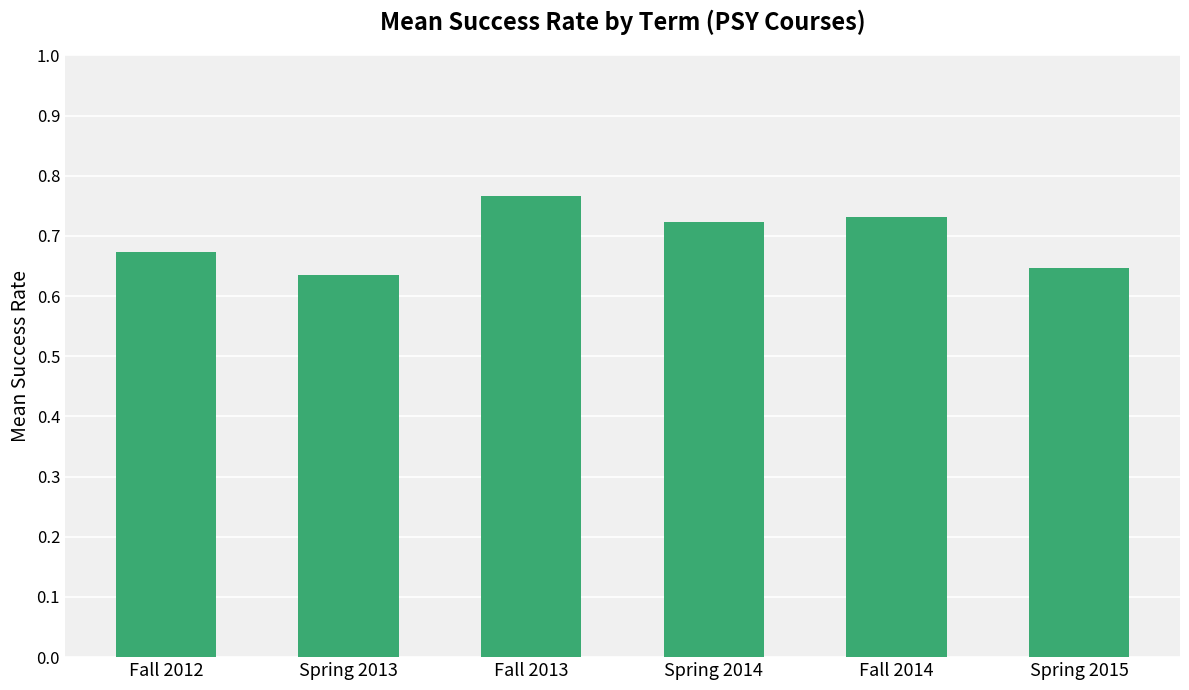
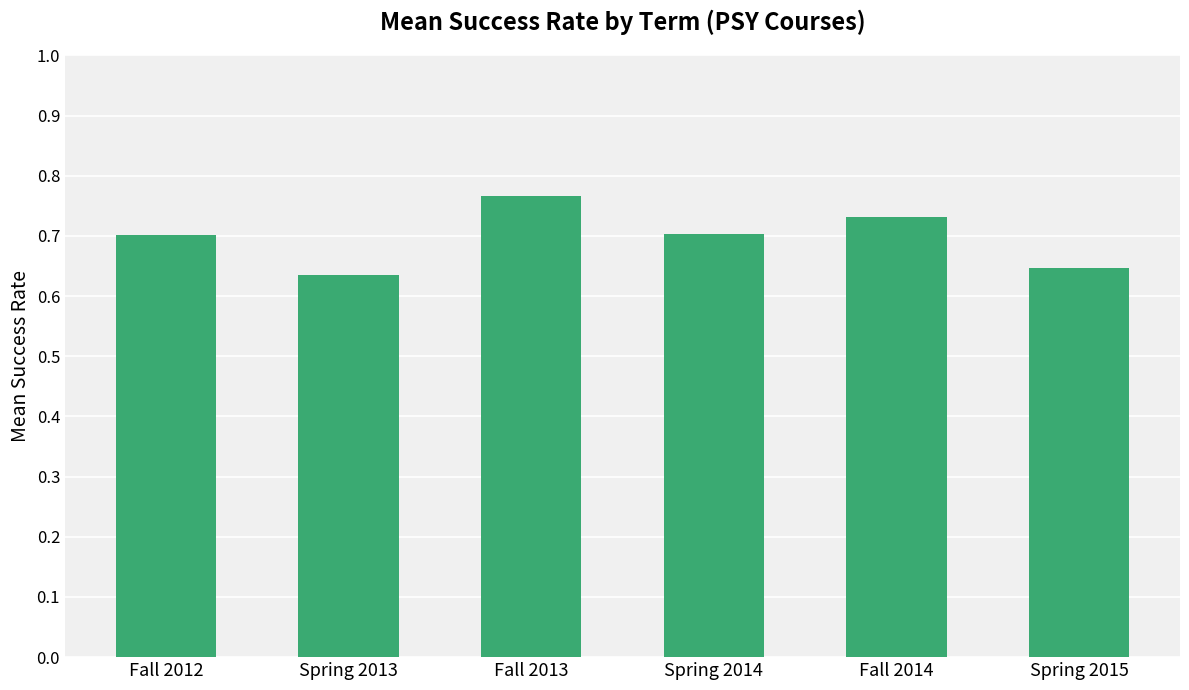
  {
-   "Fall 2012": 0.67,
+   "Fall 2012": 0.70,
    "Spring 2013": 0.64,
    "Fall 2013": 0.77,
-   "Spring 2014": 0.72,
+   "Spring 2014": 0.70,
    "Fall 2014": 0.73,
    "Spring 2015": 0.65
  }
